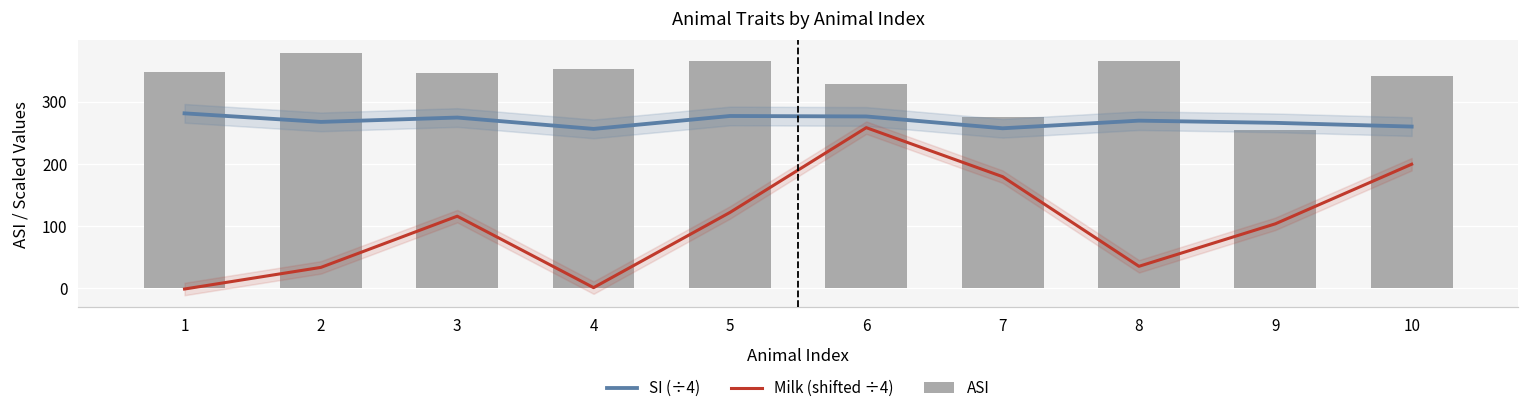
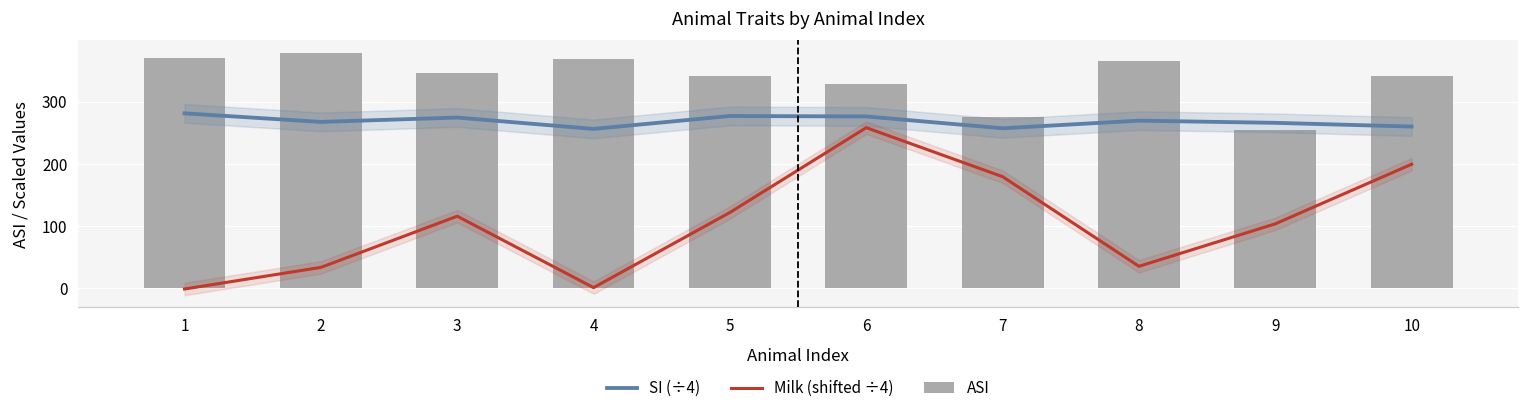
  {
    "ASI": {
-     "1": 350,
+     "1": 370,
      "2": 380,
      "3": 350,
-     "4": 350,
-     "5": 370,
+     "4": 370,
+     "5": 340,
      "6": 330,
      "7": 280,
      "8": 370,
      "9": 260,
      "10": 340
    }
  }
